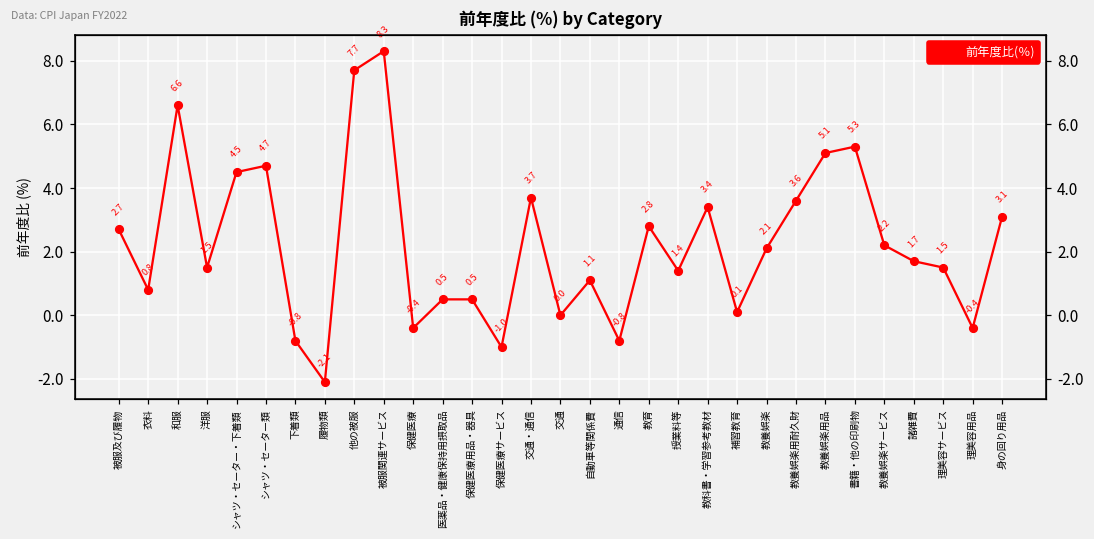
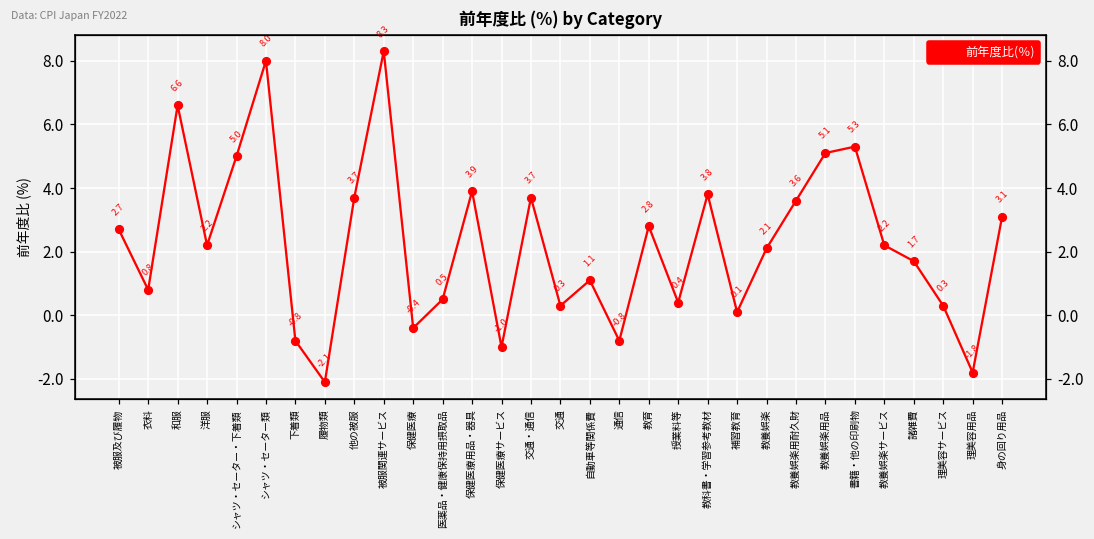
  {
    "被服及び履物": 2.7,
    "衣料": 0.8,
    "和服": 6.6,
-   "洋服": 1.5,
-   "シャツ・セーター・下着類": 4.5,
-   "シャツ・セーター類": 4.7,
+   "洋服": 2.2,
+   "シャツ・セーター・下着類": 5.0,
+   "シャツ・セーター類": 8.0,
    "下着類": -0.8,
    "履物類": -2.1,
-   "他の被服": 7.7,
+   "他の被服": 3.7,
    "被服関連サービス": 8.3,
    "保健医療": -0.4,
    "医薬品・健康保持用摂取品": 0.5,
-   "保健医療用品・器具": 0.5,
+   "保健医療用品・器具": 3.9,
    "保健医療サービス": -1.0,
    "交通・通信": 3.7,
-   "交通": 0.0,
+   "交通": 0.3,
    "自動車等関係費": 1.1,
    "通信": -0.8,
    "教育": 2.8,
-   "授業料等": 1.4,
-   "教科書・学習参考教材": 3.4,
+   "授業料等": 0.4,
+   "教科書・学習参考教材": 3.8,
    "補習教育": 0.1,
    "教養娯楽": 2.1,
    "教養娯楽用耐久財": 3.6,
    "教養娯楽用品": 5.1,
    "書籍・他の印刷物": 5.3,
    "教養娯楽サービス": 2.2,
    "諸雑費": 1.7,
-   "理美容サービス": 1.5,
-   "理美容用品": -0.4,
+   "理美容サービス": 0.3,
+   "理美容用品": -1.8,
    "身の回り用品": 3.1
  }
